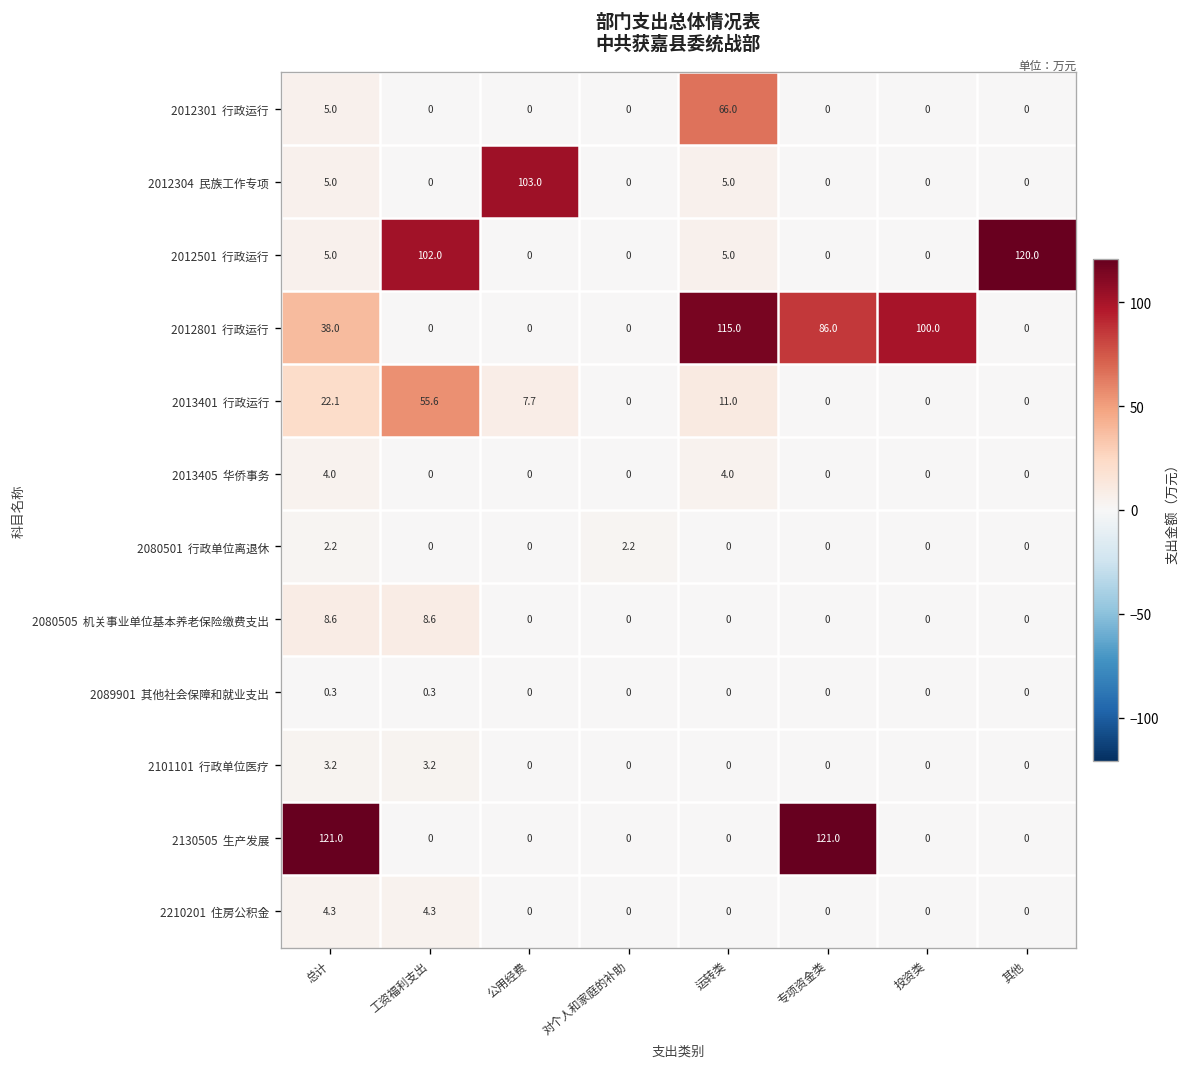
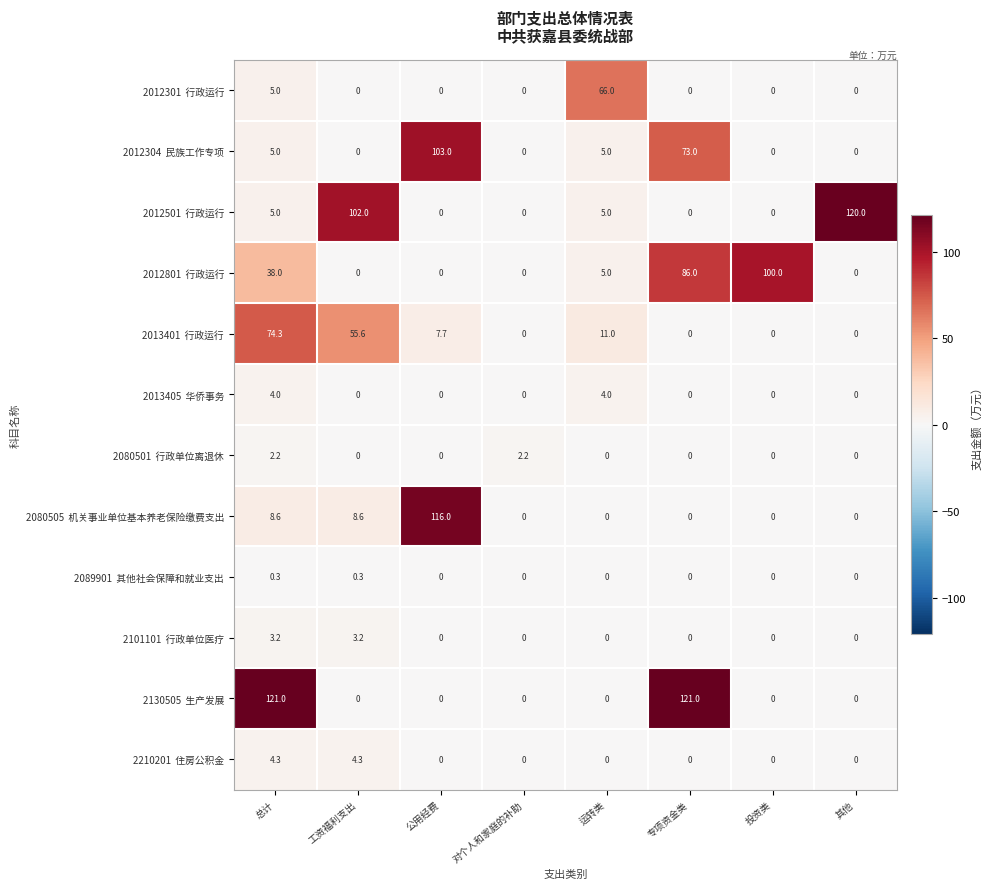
  {
    "2012301 行政运行": {
      "总计": 5.0,
      "工资福利支出": 0,
      "公用经费": 0,
      "对个人和家庭的补助": 0,
      "运转类": 66.0,
      "专项资金类": 0,
      "投资类": 0,
      "其他": 0
    },
    "2012304 民族工作专项": {
      "总计": 5.0,
      "工资福利支出": 0,
      "公用经费": 103.0,
      "对个人和家庭的补助": 0,
      "运转类": 5.0,
-     "专项资金类": 0,
+     "专项资金类": 73.0,
      "投资类": 0,
      "其他": 0
    },
    "2012501 行政运行": {
      "总计": 5.0,
      "工资福利支出": 102.0,
      "公用经费": 0,
      "对个人和家庭的补助": 0,
      "运转类": 5.0,
      "专项资金类": 0,
      "投资类": 0,
      "其他": 120.0
    },
    "2012801 行政运行": {
      "总计": 38.0,
      "工资福利支出": 0,
      "公用经费": 0,
      "对个人和家庭的补助": 0,
-     "运转类": 115.0,
+     "运转类": 5.0,
      "专项资金类": 86.0,
      "投资类": 100.0,
      "其他": 0
    },
    "2013401 行政运行": {
-     "总计": 22.1,
+     "总计": 74.3,
      "工资福利支出": 55.6,
      "公用经费": 7.7,
      "对个人和家庭的补助": 0,
      "运转类": 11.0,
      "专项资金类": 0,
      "投资类": 0,
      "其他": 0
    },
    "2013405 华侨事务": {
      "总计": 4.0,
      "工资福利支出": 0,
      "公用经费": 0,
      "对个人和家庭的补助": 0,
      "运转类": 4.0,
      "专项资金类": 0,
      "投资类": 0,
      "其他": 0
    },
    "2080501 行政单位离退休": {
      "总计": 2.2,
      "工资福利支出": 0,
      "公用经费": 0,
      "对个人和家庭的补助": 2.2,
      "运转类": 0,
      "专项资金类": 0,
      "投资类": 0,
      "其他": 0
    },
    "2080505 机关事业单位基本养老保险缴费支出": {
      "总计": 8.6,
      "工资福利支出": 8.6,
-     "公用经费": 0,
+     "公用经费": 116.0,
      "对个人和家庭的补助": 0,
      "运转类": 0,
      "专项资金类": 0,
      "投资类": 0,
      "其他": 0
    },
    "2089901 其他社会保障和就业支出": {
      "总计": 0.3,
      "工资福利支出": 0.3,
      "公用经费": 0,
      "对个人和家庭的补助": 0,
      "运转类": 0,
      "专项资金类": 0,
      "投资类": 0,
      "其他": 0
    },
    "2101101 行政单位医疗": {
      "总计": 3.2,
      "工资福利支出": 3.2,
      "公用经费": 0,
      "对个人和家庭的补助": 0,
      "运转类": 0,
      "专项资金类": 0,
      "投资类": 0,
      "其他": 0
    },
    "2130505 生产发展": {
      "总计": 121.0,
      "工资福利支出": 0,
      "公用经费": 0,
      "对个人和家庭的补助": 0,
      "运转类": 0,
      "专项资金类": 121.0,
      "投资类": 0,
      "其他": 0
    },
    "2210201 住房公积金": {
      "总计": 4.3,
      "工资福利支出": 4.3,
      "公用经费": 0,
      "对个人和家庭的补助": 0,
      "运转类": 0,
      "专项资金类": 0,
      "投资类": 0,
      "其他": 0
    }
  }
